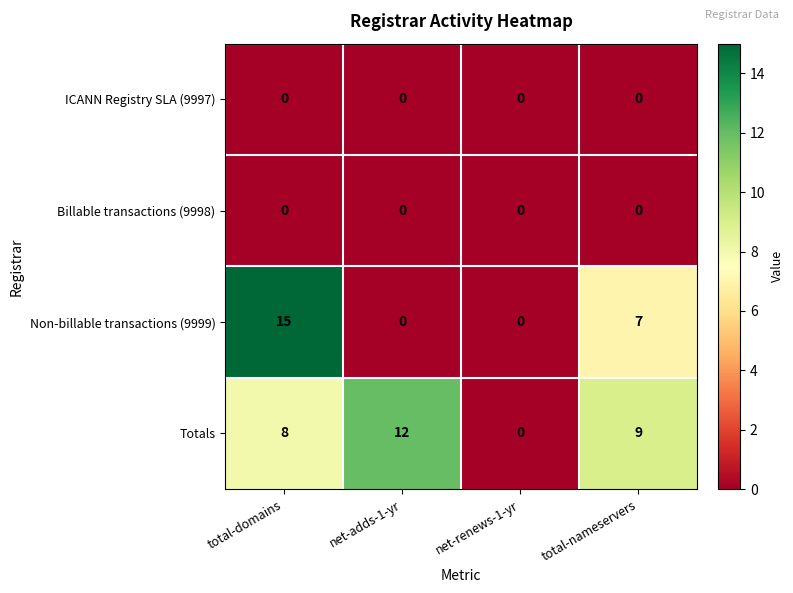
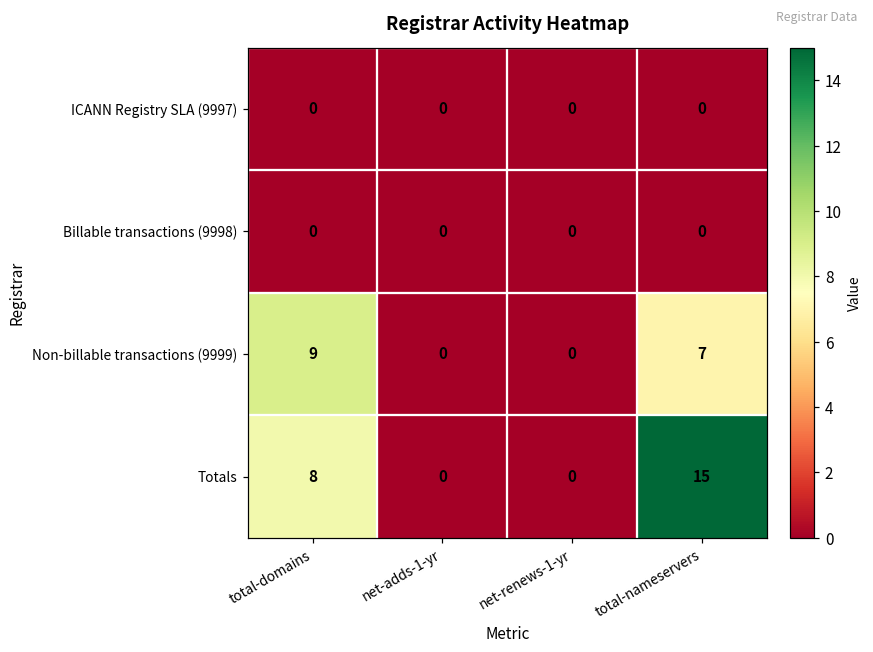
  {
    "ICANN Registry SLA (9997)": {
      "total-domains": 0,
      "net-adds-1-yr": 0,
      "net-renews-1-yr": 0,
      "total-nameservers": 0
    },
    "Billable transactions (9998)": {
      "total-domains": 0,
      "net-adds-1-yr": 0,
      "net-renews-1-yr": 0,
      "total-nameservers": 0
    },
    "Non-billable transactions (9999)": {
-     "total-domains": 15,
+     "total-domains": 9,
      "net-adds-1-yr": 0,
      "net-renews-1-yr": 0,
      "total-nameservers": 7
    },
    "Totals": {
      "total-domains": 8,
-     "net-adds-1-yr": 12,
+     "net-adds-1-yr": 0,
      "net-renews-1-yr": 0,
-     "total-nameservers": 9
+     "total-nameservers": 15
    }
  }
